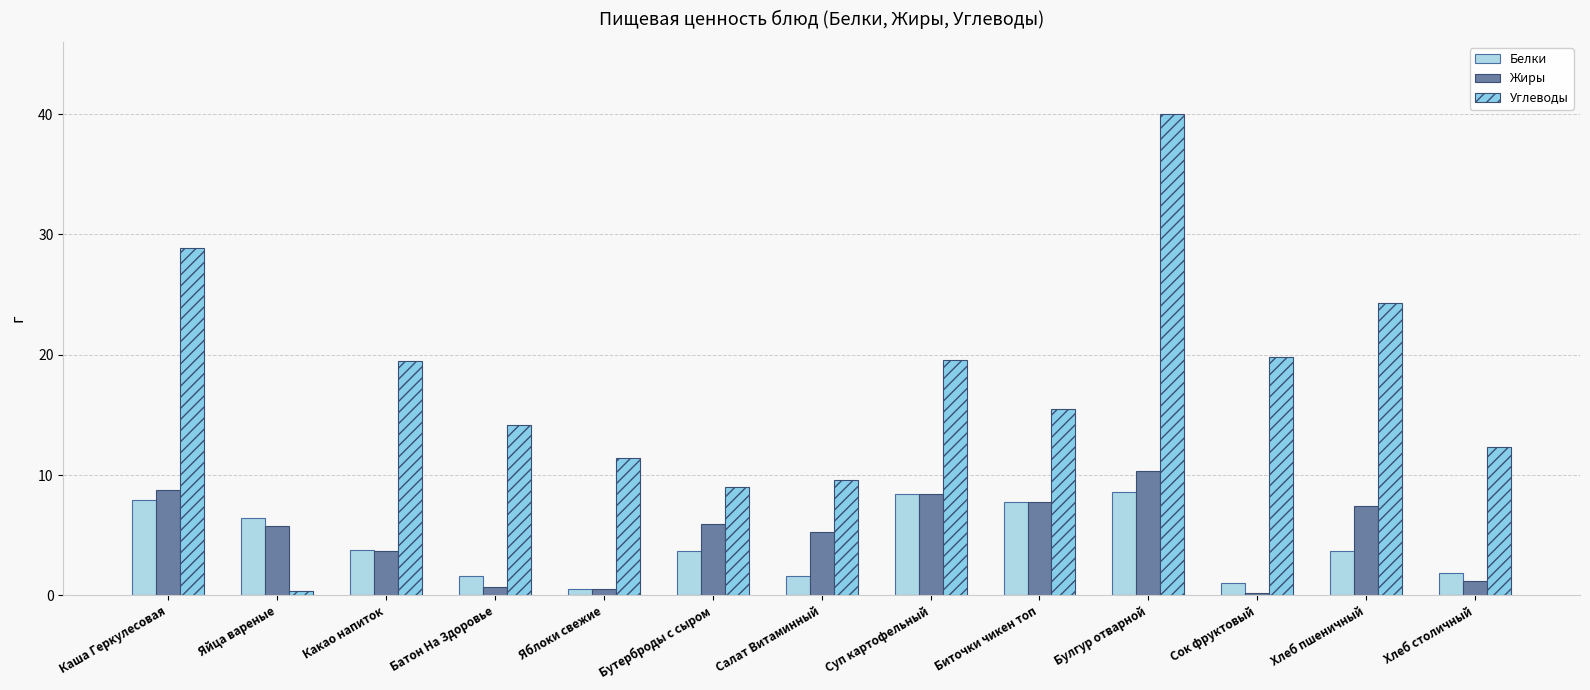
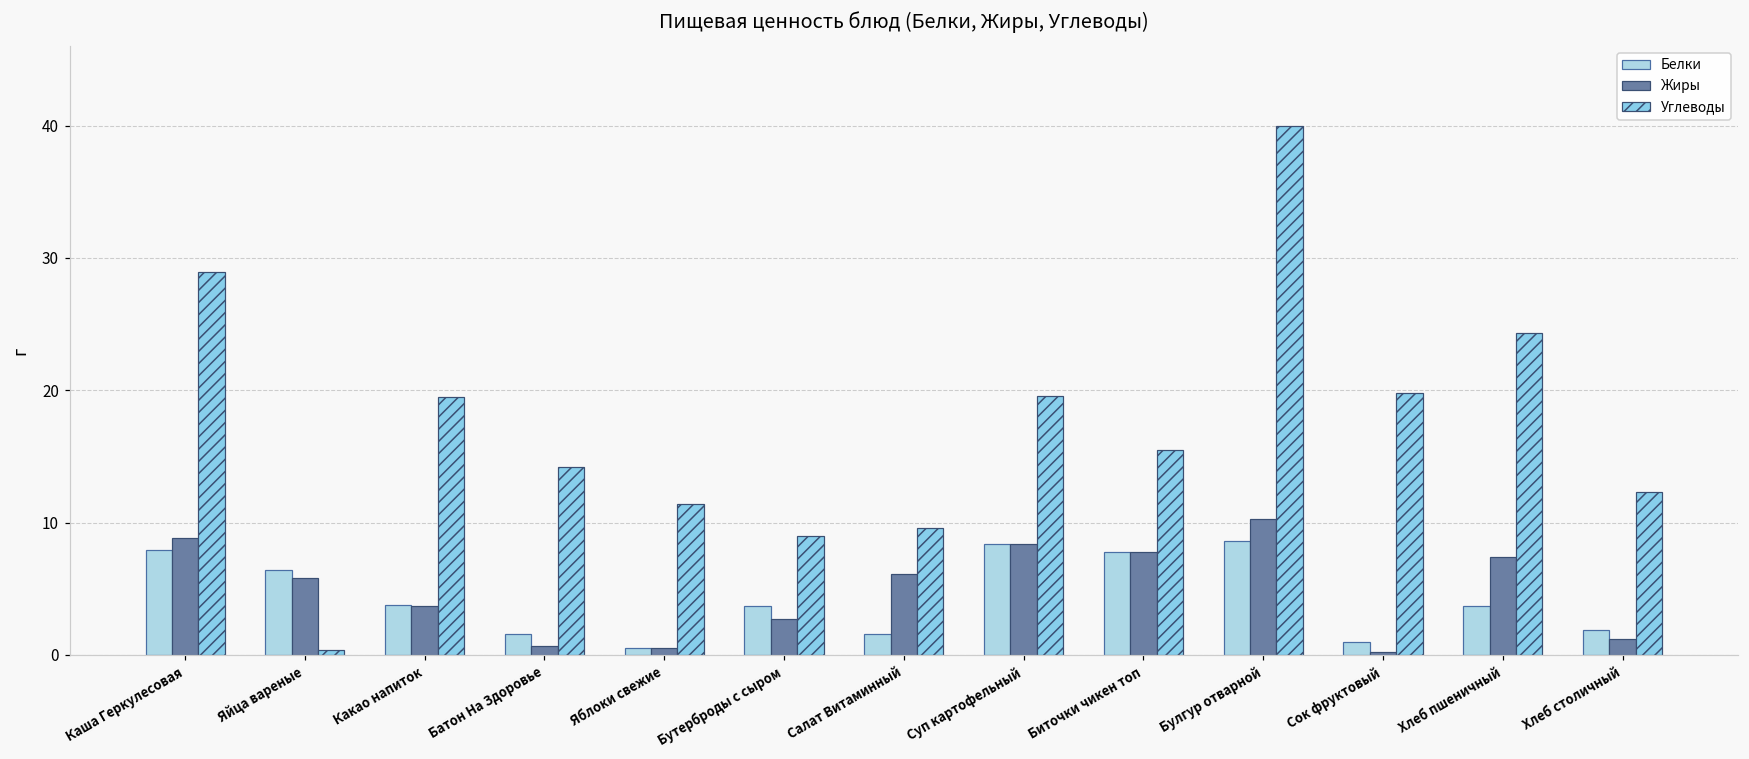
  {
    "Жиры": {
      "Каша Геркулесовая": 8.8,
      "Яйца вареные": 5.8,
      "Какао напиток": 3.7,
      "Батон На Здоровье": 0.7,
      "Яблоки свежие": 0.5,
-     "Бутерброды с сыром": 5.9,
-     "Салат Витаминный": 5.3,
+     "Бутерброды с сыром": 2.7,
+     "Салат Витаминный": 6.1,
      "Суп картофельный": 8.4,
      "Биточки чикен топ": 7.8,
      "Булгур отварной": 10.3,
      "Хлеб пшеничный": 7.4,
      "Хлеб столичный": 1.2
    }
  }
